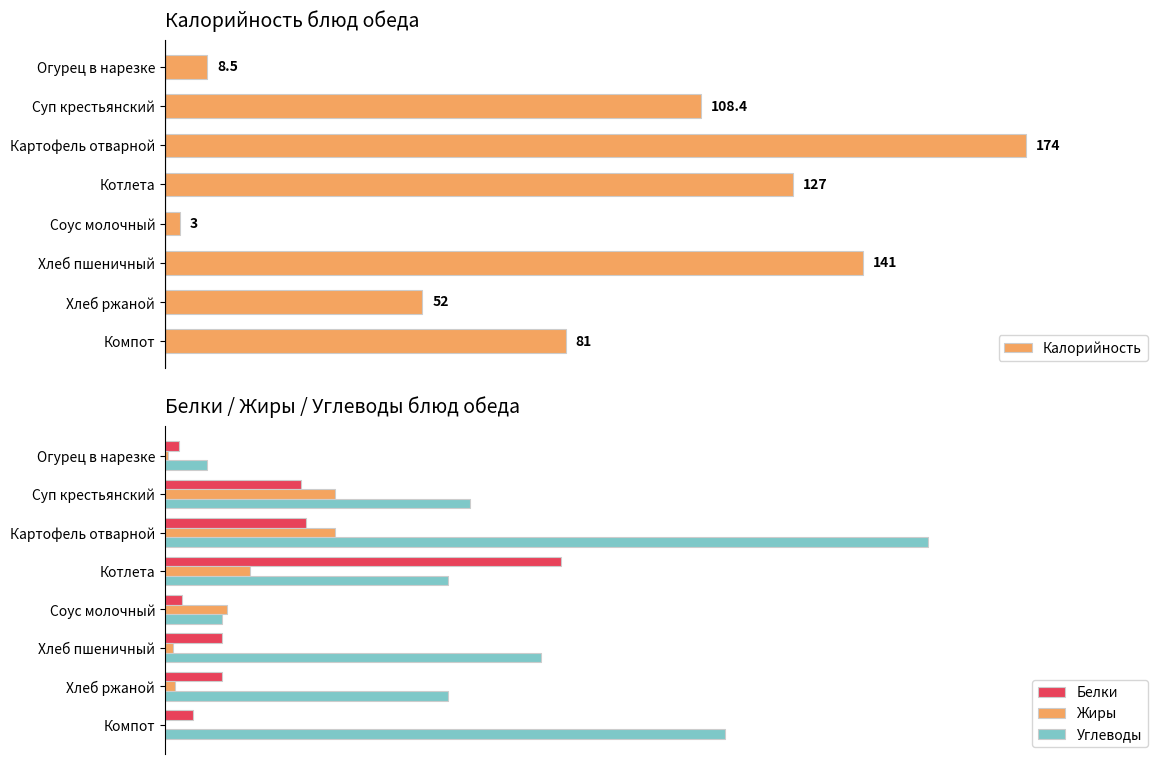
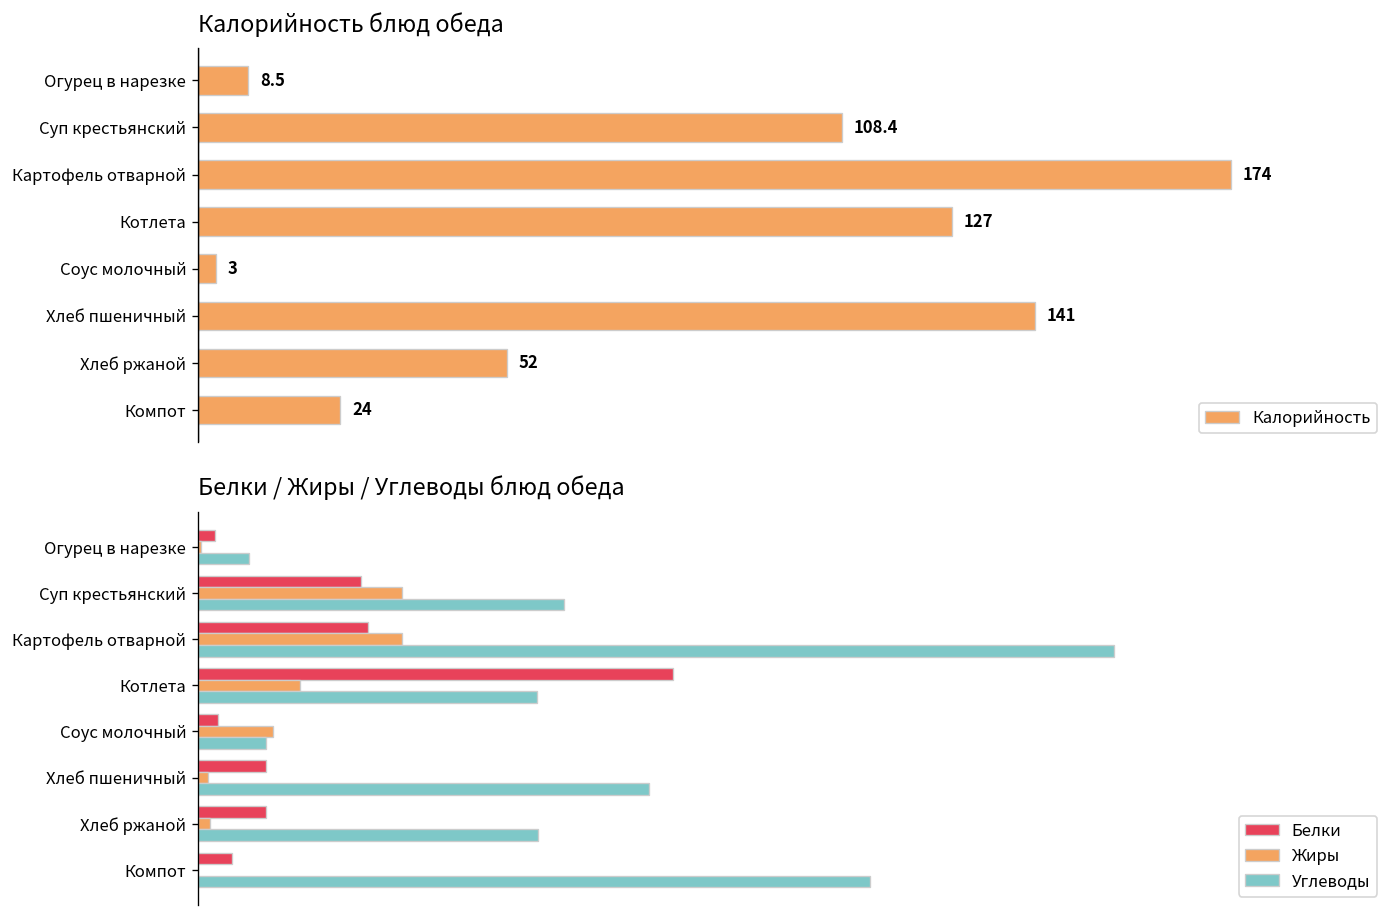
  {
    "Калорийность блюд обеда": {
      "Огурец в нарезке": 8.5,
      "Суп крестьянский": 108.4,
      "Картофель отварной": 174,
      "Котлета": 127,
      "Соус молочный": 3,
      "Хлеб пшеничный": 141,
      "Хлеб ржаной": 52,
-     "Компот": 81
+     "Компот": 24
    }
  }
